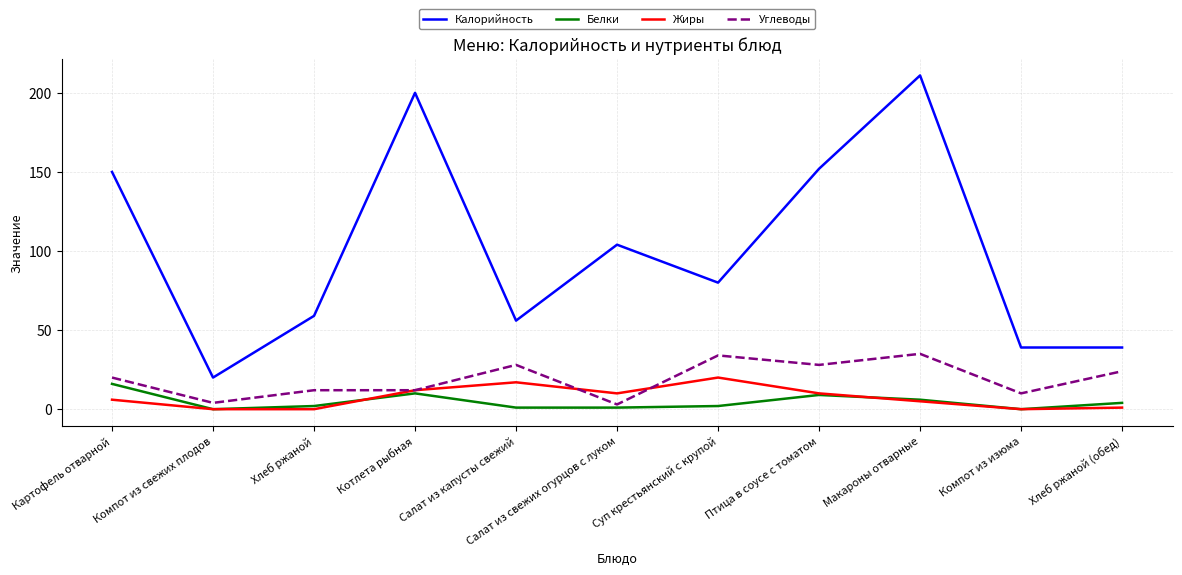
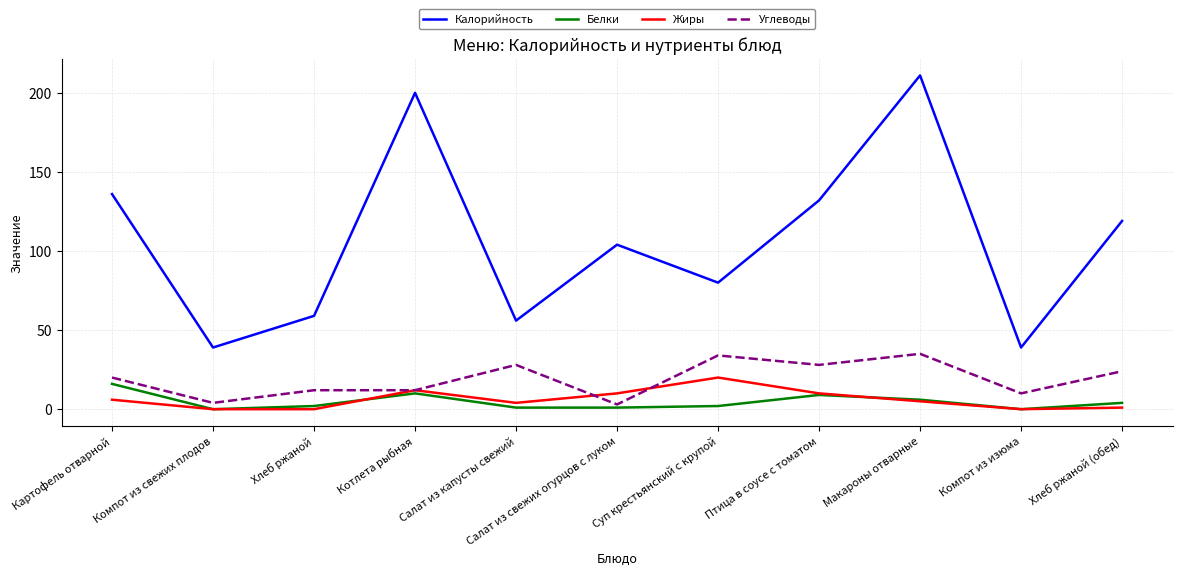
  {
    "Калорийность": {
-     "Картофель отварной": 150,
-     "Компот из свежих плодов": 20,
+     "Картофель отварной": 136,
+     "Компот из свежих плодов": 39,
      "Хлеб ржаной": 59,
      "Котлета рыбная": 200,
      "Салат из капусты свежий": 56,
      "Салат из свежих огурцов с луком": 104,
      "Суп крестьянский с крупой": 80,
-     "Птица в соусе с томатом": 152,
+     "Птица в соусе с томатом": 132,
      "Макароны отварные": 211,
      "Компот из изюма": 39,
-     "Хлеб ржаной (обед)": 39
+     "Хлеб ржаной (обед)": 119
    },
    "Белки": {
      "Картофель отварной": 16,
      "Хлеб ржаной": 2,
      "Котлета рыбная": 10,
      "Салат из капусты свежий": 1,
      "Салат из свежих огурцов с луком": 1,
      "Суп крестьянский с крупой": 2,
      "Хлеб ржаной (обед)": 4
    },
    "Жиры": {
      "Картофель отварной": 6,
      "Хлеб ржаной": 0,
-     "Салат из капусты свежий": 17,
+     "Салат из капусты свежий": 4,
      "Салат из свежих огурцов с луком": 10,
      "Суп крестьянский с крупой": 20,
      "Хлеб ржаной (обед)": 1
    },
    "Углеводы": {
      "Картофель отварной": 20,
      "Компот из свежих плодов": 4,
      "Хлеб ржаной": 12,
      "Салат из капусты свежий": 28,
      "Салат из свежих огурцов с луком": 3,
      "Суп крестьянский с крупой": 34,
      "Птица в соусе с томатом": 28,
      "Макароны отварные": 35,
      "Компот из изюма": 10,
      "Хлеб ржаной (обед)": 24
    }
  }
